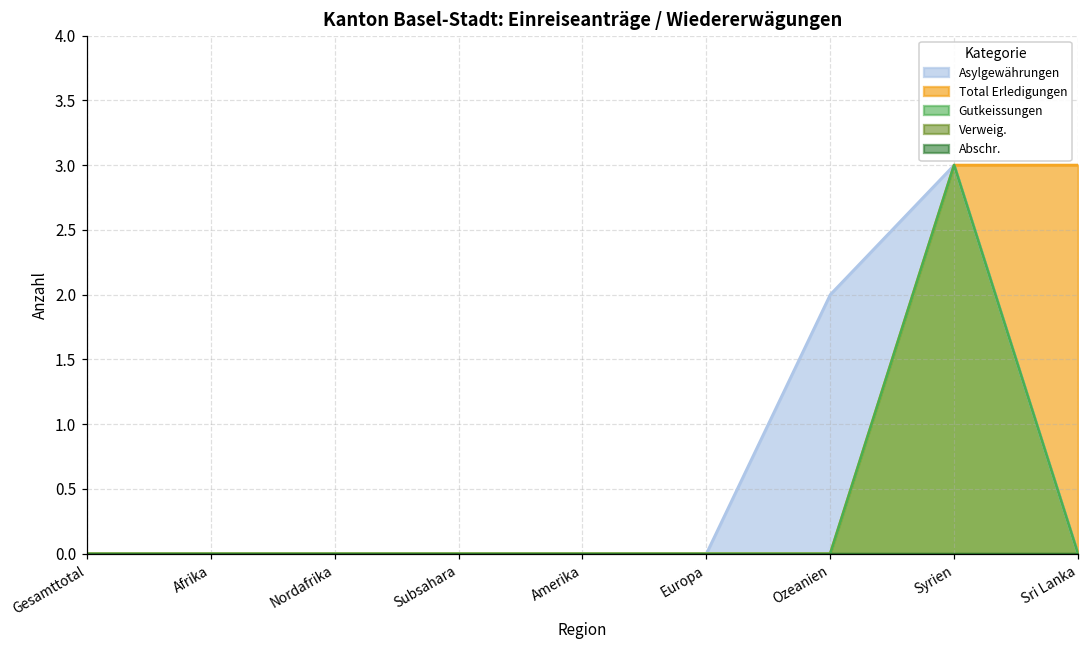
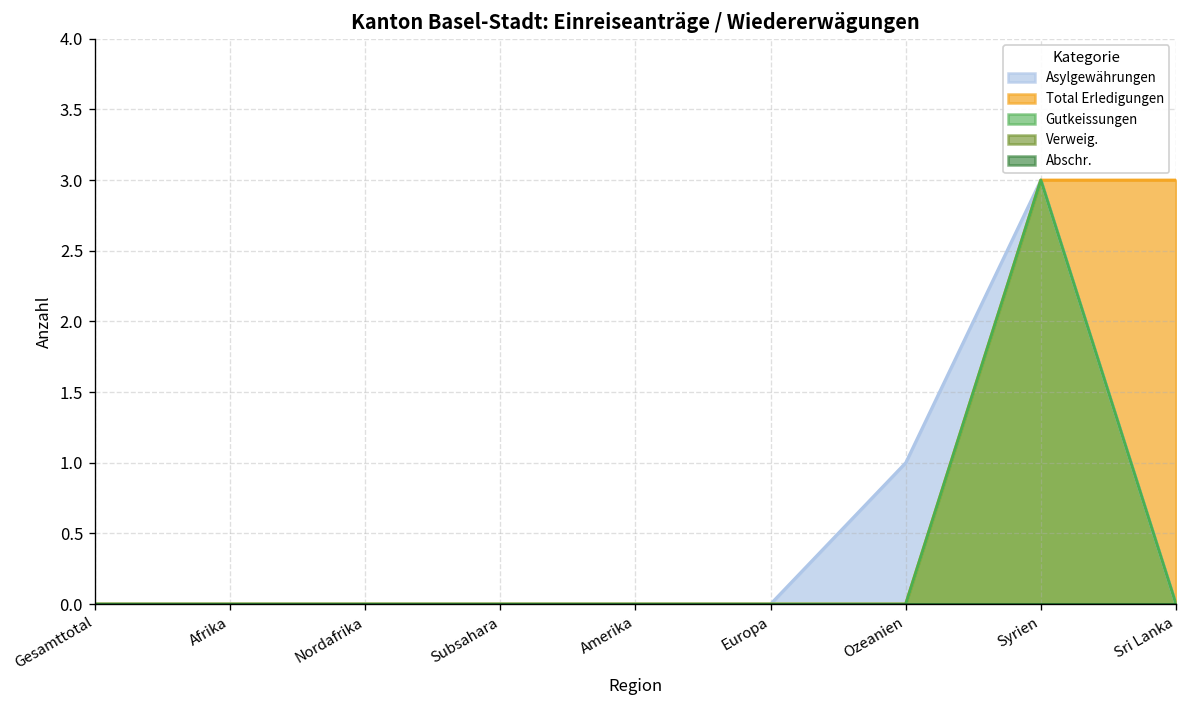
  {
    "Asylgewährungen": {
-     "Ozeanien": 2
+     "Ozeanien": 1
    },
    "Total Erledigungen": {
      "Sri Lanka": 3
    }
  }
